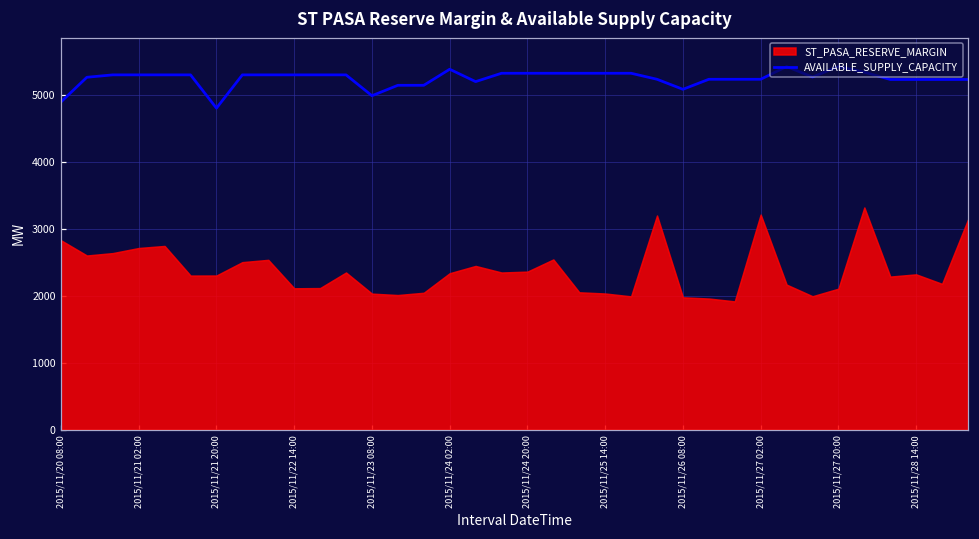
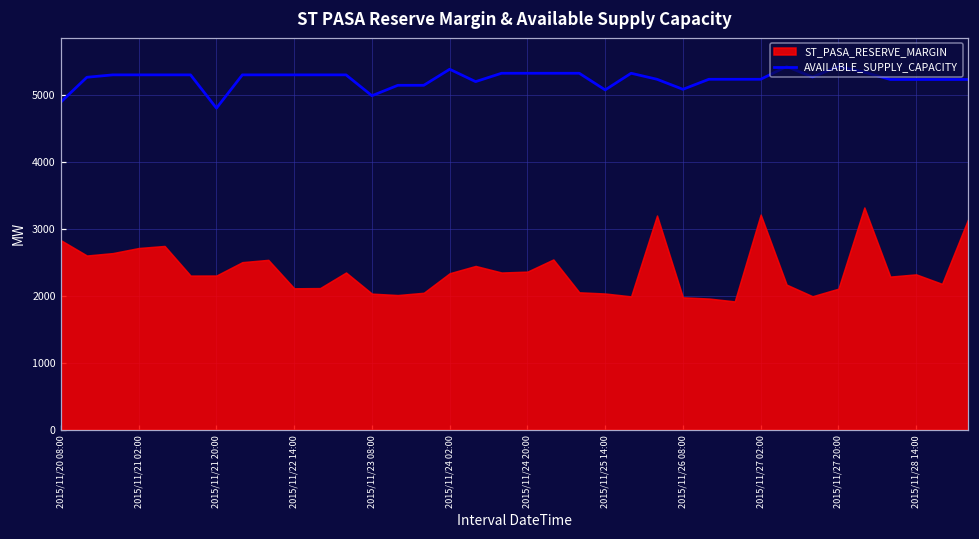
  {
    "AVAILABLE_SUPPLY_CAPACITY": {
      "2015/11/20 08:00": 4900,
      "2015/11/21 02:00": 5300,
      "2015/11/21 20:00": 4800,
      "2015/11/22 14:00": 5300,
      "2015/11/23 08:00": 5000,
      "2015/11/24 02:00": 5400,
      "2015/11/24 20:00": 5300,
-     "2015/11/25 14:00": 5300,
+     "2015/11/25 14:00": 5100,
      "2015/11/26 08:00": 5100,
      "2015/11/27 02:00": 5200,
      "2015/11/28 14:00": 5200
    },
    "ST_PASA_RESERVE_MARGIN": {
      "2015/11/20 08:00": 2800,
      "2015/11/21 02:00": 2700,
      "2015/11/21 20:00": 2300,
      "2015/11/22 14:00": 2100,
      "2015/11/23 08:00": 2000,
      "2015/11/24 02:00": 2300,
      "2015/11/24 20:00": 2400,
      "2015/11/25 14:00": 2000,
      "2015/11/26 08:00": 2000,
      "2015/11/27 02:00": 3200,
      "2015/11/27 20:00": 2100,
      "2015/11/28 14:00": 2300
    }
  }
